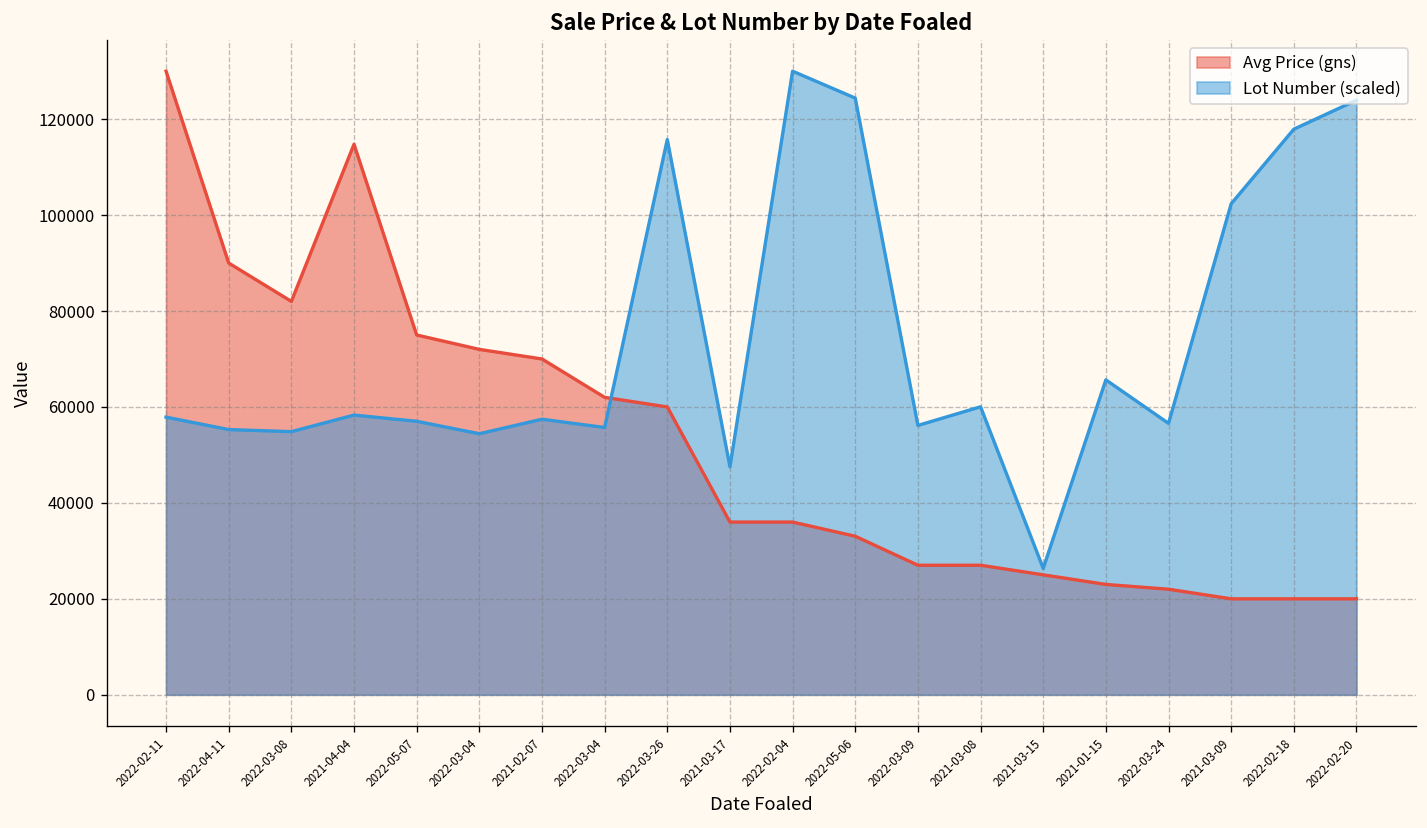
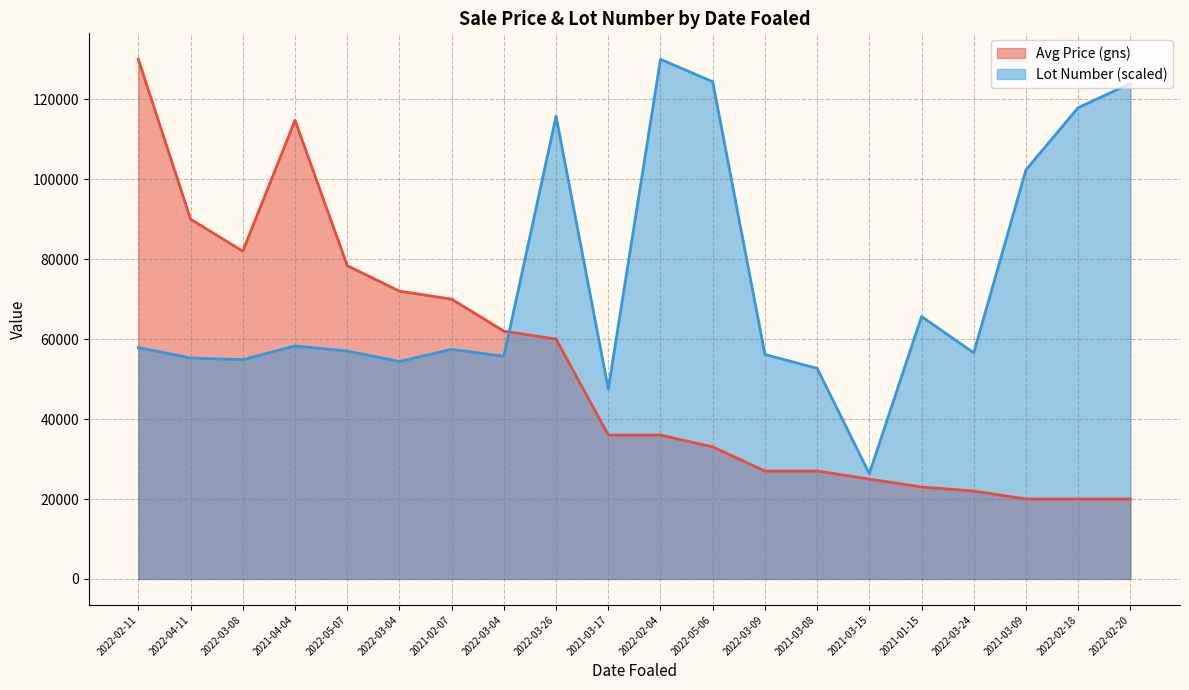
  {
    "Avg Price (gns)": {
      "2022-02-11": 130000,
      "2022-04-11": 90000,
      "2022-03-08": 82000,
      "2021-04-04": 115000,
-     "2022-05-07": 75000,
+     "2022-05-07": 78000,
      "2021-02-07": 70000,
      "2022-03-26": 60000,
      "2021-03-17": 36000,
      "2022-02-04": 36000,
      "2022-05-06": 33000,
      "2022-03-09": 27000,
      "2021-03-08": 27000,
      "2021-03-15": 25000,
      "2021-01-15": 23000,
      "2022-03-24": 22000,
      "2021-03-09": 20000,
      "2022-02-18": 20000,
      "2022-02-20": 20000
    },
    "Lot Number (scaled)": {
      "2022-02-11": 58000,
      "2022-04-11": 55000,
      "2022-03-08": 55000,
      "2021-04-04": 58000,
      "2022-05-07": 57000,
      "2021-02-07": 57000,
      "2022-03-26": 116000,
      "2021-03-17": 48000,
      "2022-02-04": 130000,
      "2022-05-06": 124000,
      "2022-03-09": 56000,
-     "2021-03-08": 60000,
+     "2021-03-08": 53000,
      "2021-03-15": 26000,
      "2021-01-15": 66000,
      "2022-03-24": 57000,
      "2021-03-09": 102000,
      "2022-02-18": 118000
    }
  }
